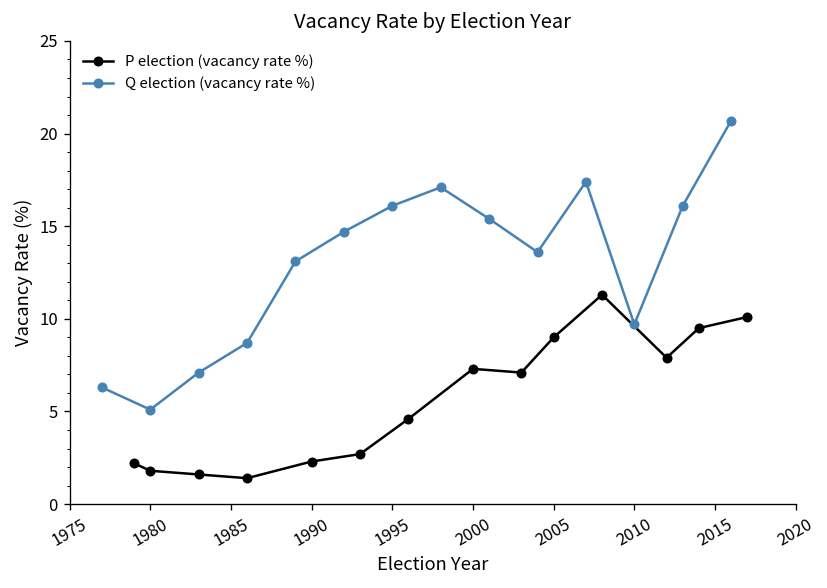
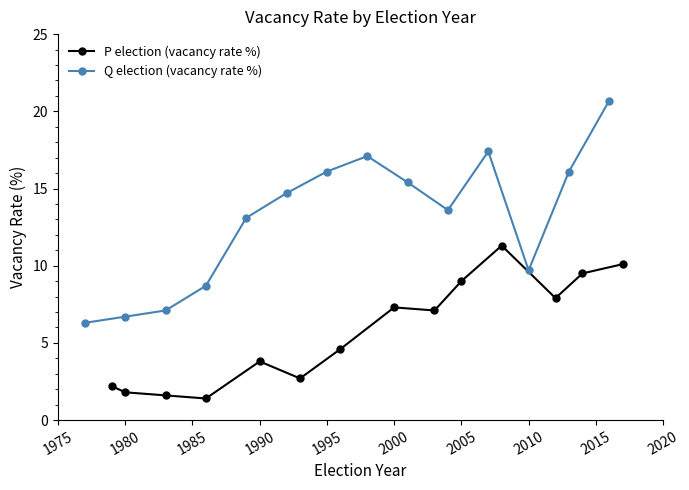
  {
    "P election (vacancy rate %)": {
      "1980": 1.8,
-     "1990": 2.3,
+     "1990": 3.8,
      "2000": 7.3,
      "2005": 9.0
    },
    "Q election (vacancy rate %)": {
-     "1980": 5.1,
+     "1980": 6.7,
      "1995": 16.1,
      "2010": 9.7
    }
  }
